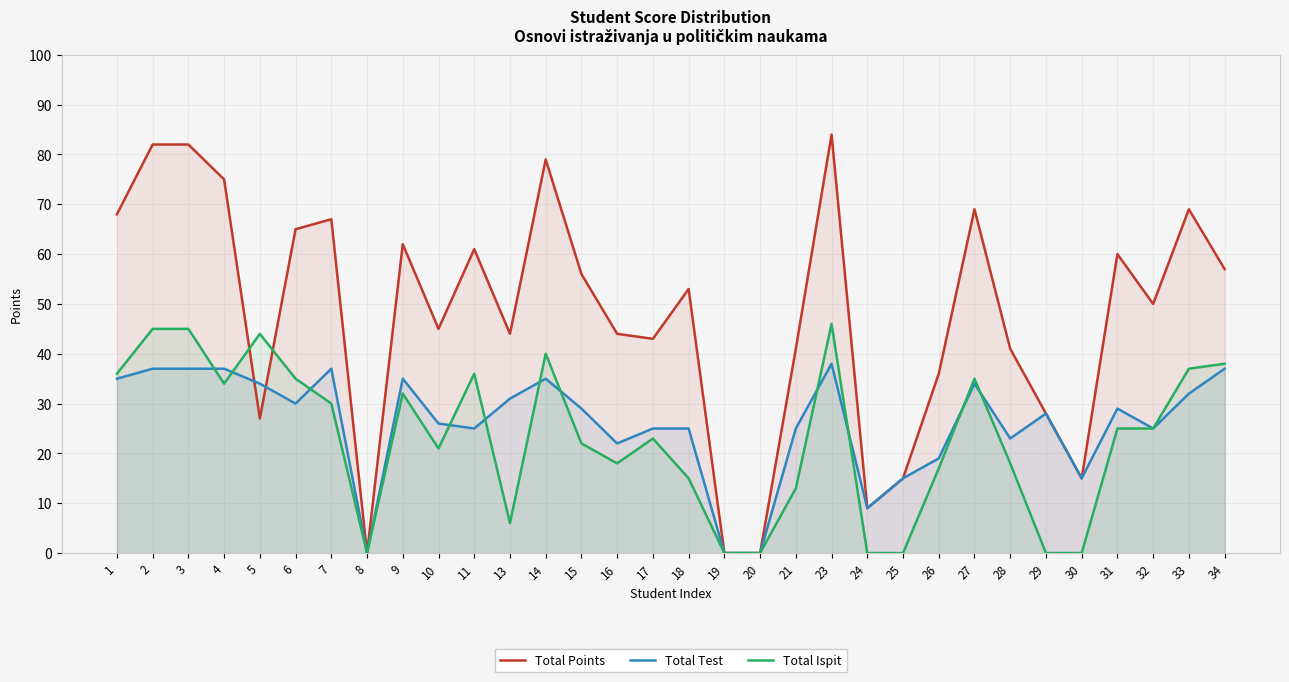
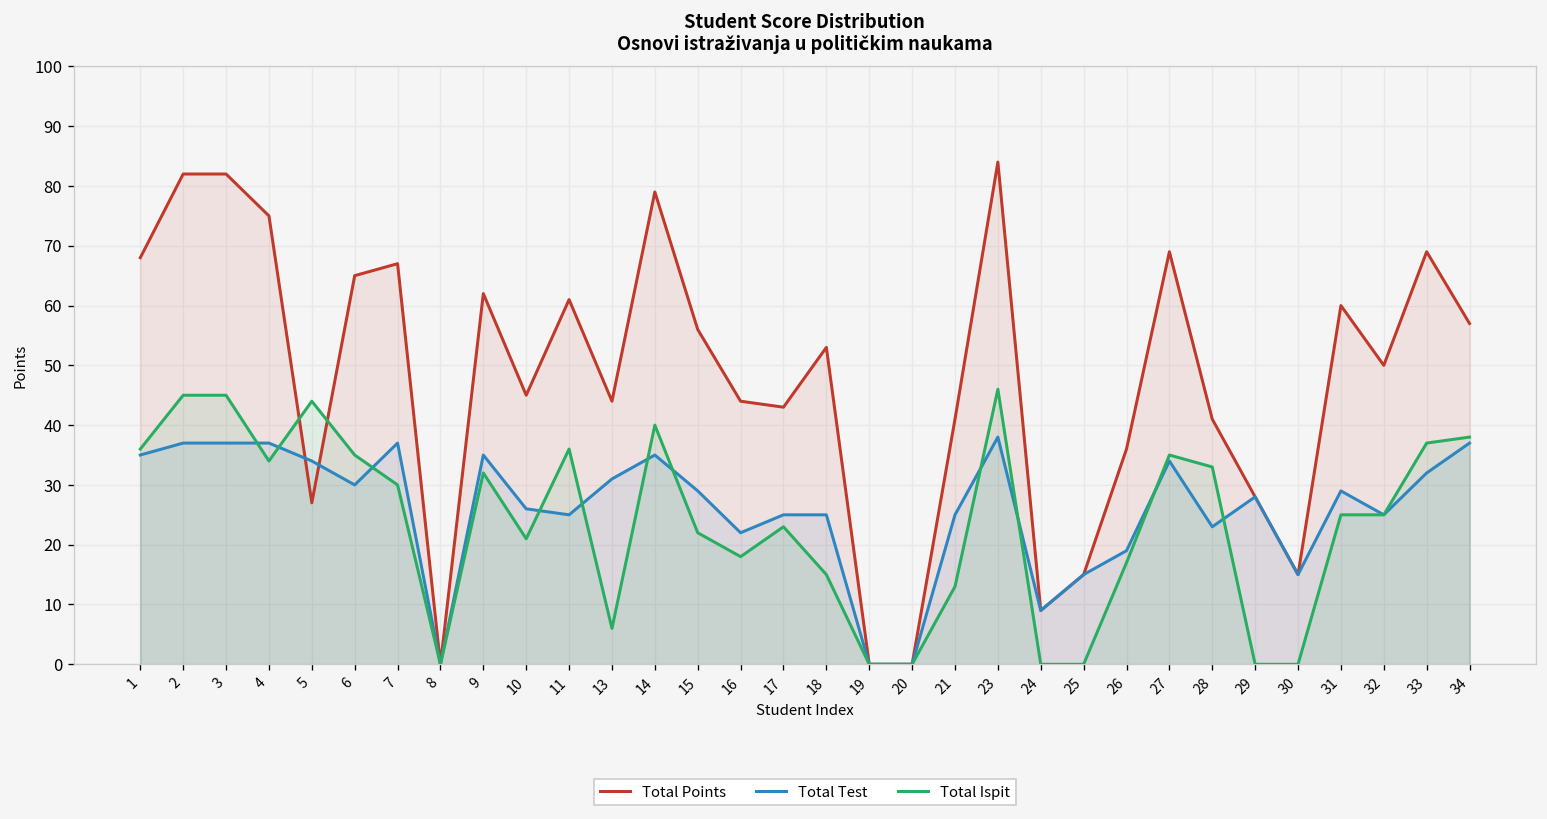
  {
    "Total Points": {
      "1": 68,
      "2": 82,
      "3": 82,
      "4": 75,
      "5": 27,
      "6": 65,
      "7": 67,
      "9": 62,
      "10": 45,
      "11": 61,
      "13": 44,
      "14": 79,
      "15": 56,
      "16": 44,
      "17": 43,
      "18": 53,
      "21": 41,
      "23": 84,
      "26": 36,
      "27": 69,
      "28": 41,
      "31": 60,
      "32": 50,
      "33": 69,
      "34": 57
    },
    "Total Test": {
      "1": 35,
      "2": 37,
      "3": 37,
      "4": 37,
      "5": 34,
      "6": 30,
      "7": 37,
      "9": 35,
      "10": 26,
      "11": 25,
      "13": 31,
      "14": 35,
      "15": 29,
      "16": 22,
      "17": 25,
      "18": 25,
      "21": 25,
      "23": 38,
      "26": 19,
      "27": 34,
      "28": 23,
      "31": 29,
      "33": 32,
      "34": 37
    },
    "Total Ispit": {
      "1": 36,
      "2": 45,
      "3": 45,
      "4": 34,
      "5": 44,
      "6": 35,
      "7": 30,
      "9": 32,
      "10": 21,
      "11": 36,
      "13": 6,
      "14": 40,
      "15": 22,
      "16": 18,
      "17": 23,
      "18": 15,
      "21": 13,
      "23": 46,
      "24": 0,
      "25": 0,
      "26": 17,
      "27": 35,
-     "28": 18,
+     "28": 33,
      "29": 0,
      "30": 0,
      "31": 25,
      "33": 37,
      "34": 38
    }
  }
